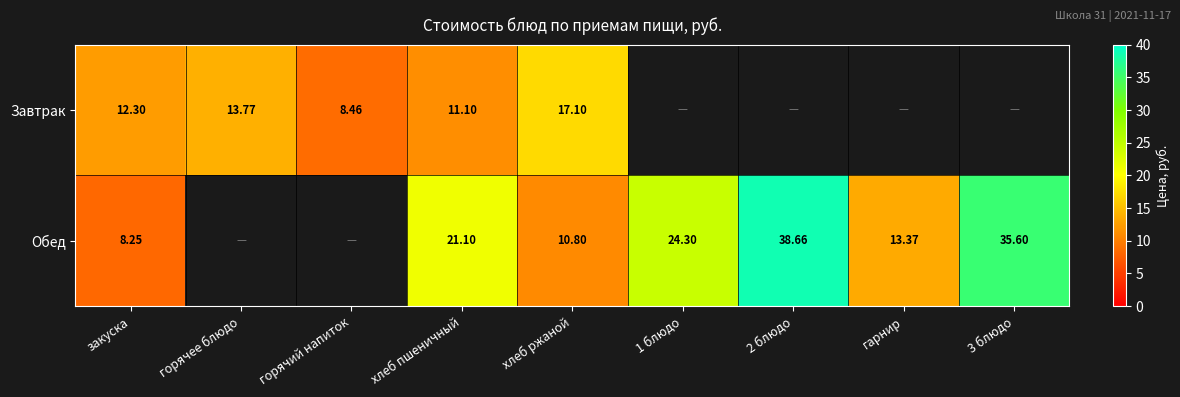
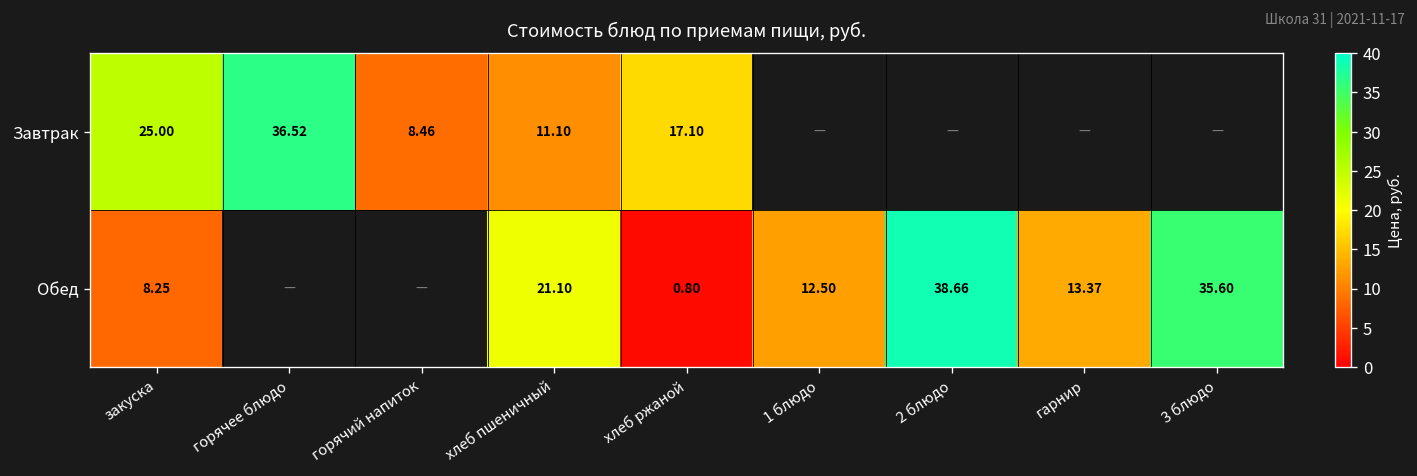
  {
    "Завтрак": {
-     "закуска": 12.30,
-     "горячее блюдо": 13.77,
+     "закуска": 25.00,
+     "горячее блюдо": 36.52,
      "горячий напиток": 8.46,
      "хлеб пшеничный": 11.10,
      "хлеб ржаной": 17.10
    },
    "Обед": {
      "закуска": 8.25,
      "хлеб пшеничный": 21.10,
-     "хлеб ржаной": 10.80,
-     "1 блюдо": 24.30,
+     "хлеб ржаной": 0.80,
+     "1 блюдо": 12.50,
      "2 блюдо": 38.66,
      "гарнир": 13.37,
      "3 блюдо": 35.60
    }
  }
